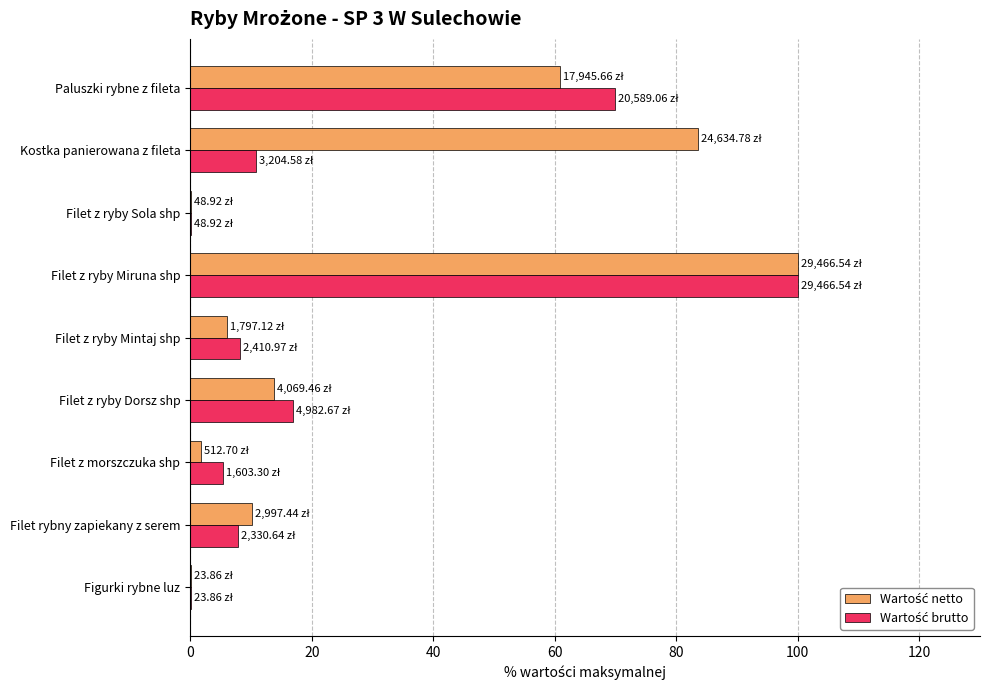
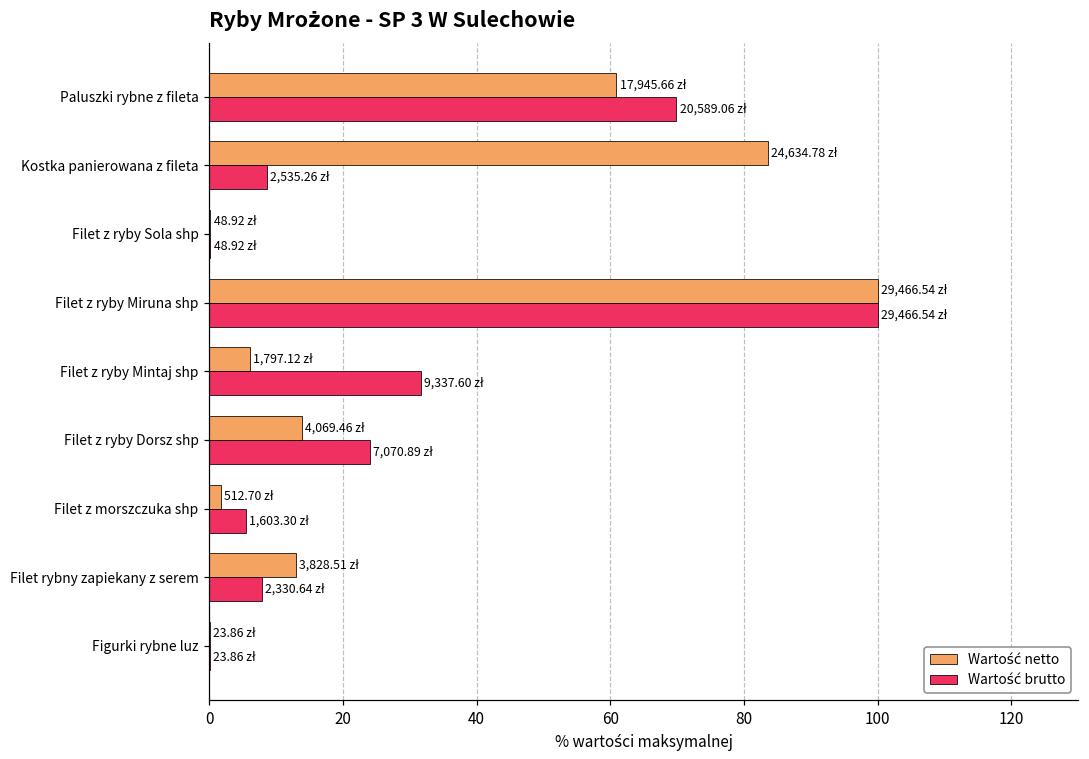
  {
    "Wartość netto": {
-     "Filet rybny zapiekany z serem": "2,997.44"
+     "Filet rybny zapiekany z serem": "3,828.51"
    },
    "Wartość brutto": {
-     "Kostka panierowana z fileta": "3,204.58",
-     "Filet z ryby Mintaj shp": "2,410.97",
-     "Filet z ryby Dorsz shp": "4,982.67"
+     "Kostka panierowana z fileta": "2,535.26",
+     "Filet z ryby Mintaj shp": "9,337.60",
+     "Filet z ryby Dorsz shp": "7,070.89"
    }
  }
